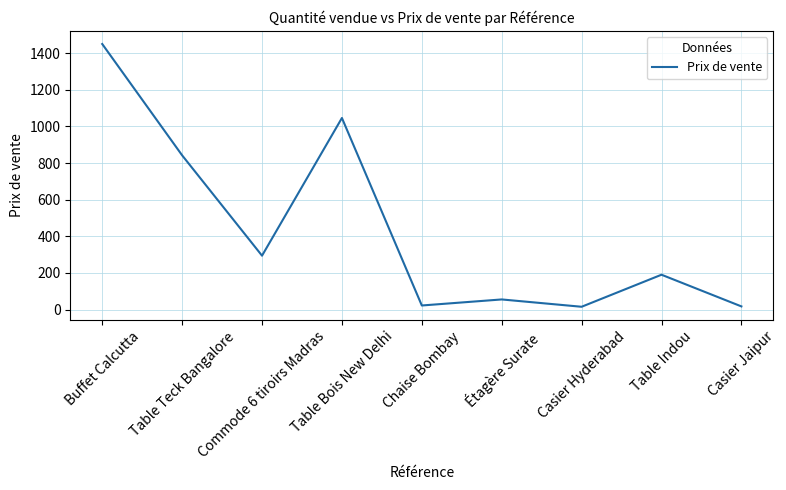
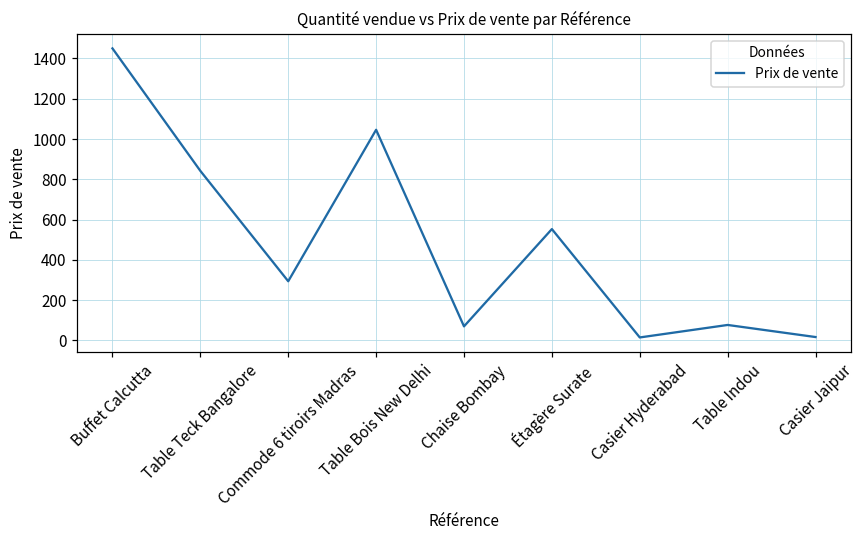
  {
    "Buffet Calcutta": 1450,
    "Table Teck Bangalore": 840,
    "Commode 6 tiroirs Madras": 290,
    "Table Bois New Delhi": 1050,
-   "Chaise Bombay": 20,
-   "Étagère Surate": 60,
+   "Chaise Bombay": 70,
+   "Étagère Surate": 550,
    "Casier Hyderabad": 20,
-   "Table Indou": 190,
+   "Table Indou": 80,
    "Casier Jaipur": 20
  }
